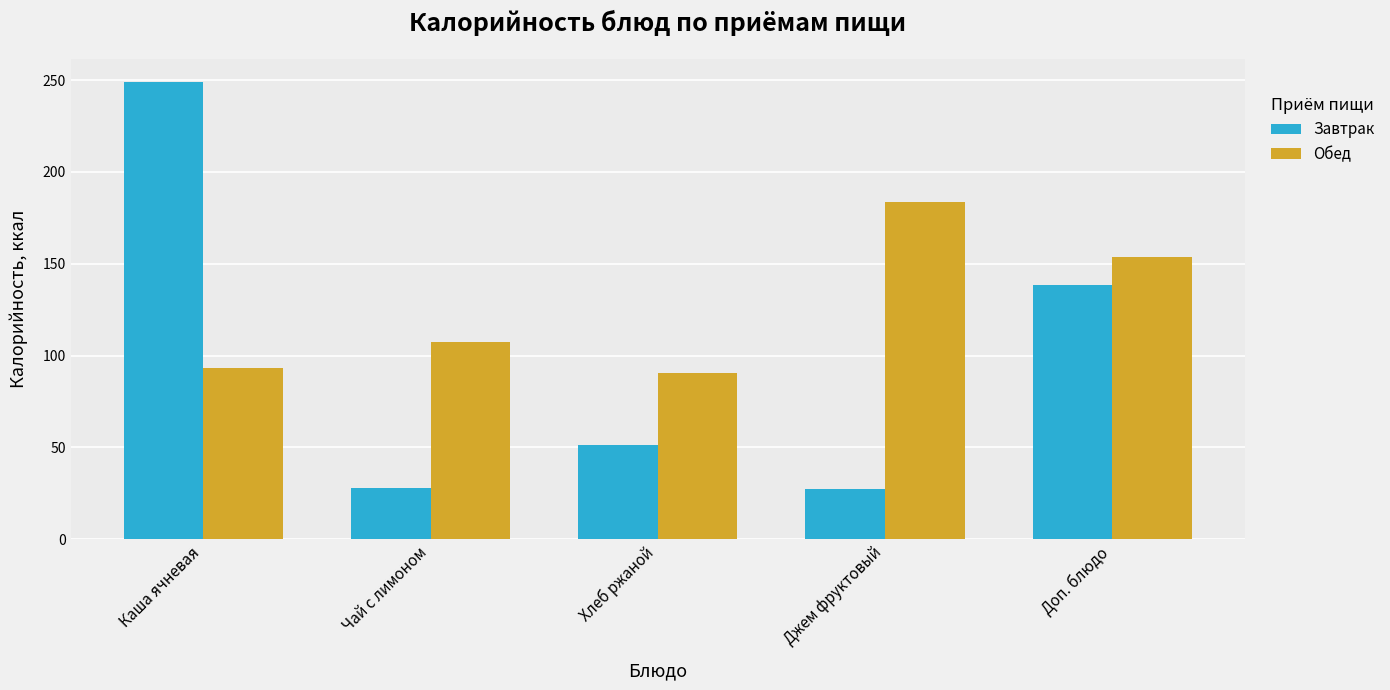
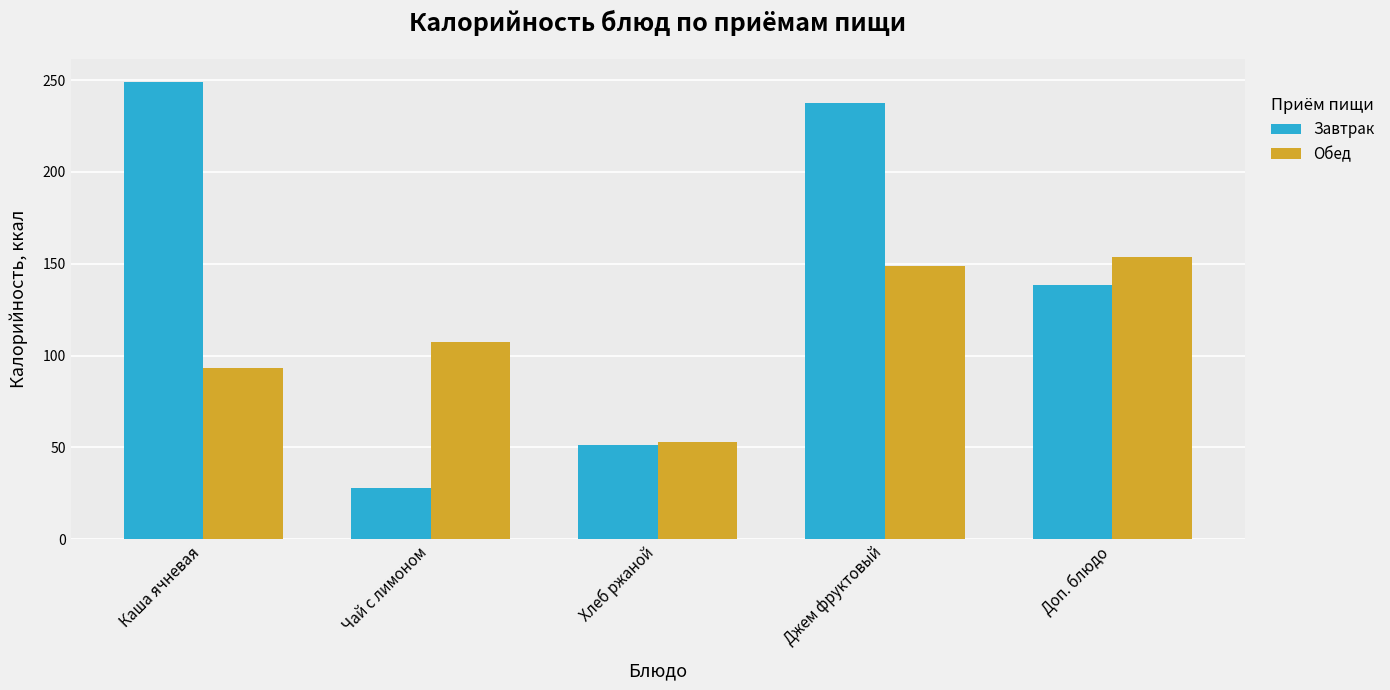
  {
    "Завтрак": {
      "Каша ячневая": 249,
      "Чай с лимоном": 28,
      "Хлеб ржаной": 51,
-     "Джем фруктовый": 28,
+     "Джем фруктовый": 237,
      "Доп. блюдо": 138
    },
    "Обед": {
      "Каша ячневая": 93,
      "Чай с лимоном": 107,
-     "Хлеб ржаной": 90,
-     "Джем фруктовый": 184,
+     "Хлеб ржаной": 53,
+     "Джем фруктовый": 149,
      "Доп. блюдо": 154
    }
  }
